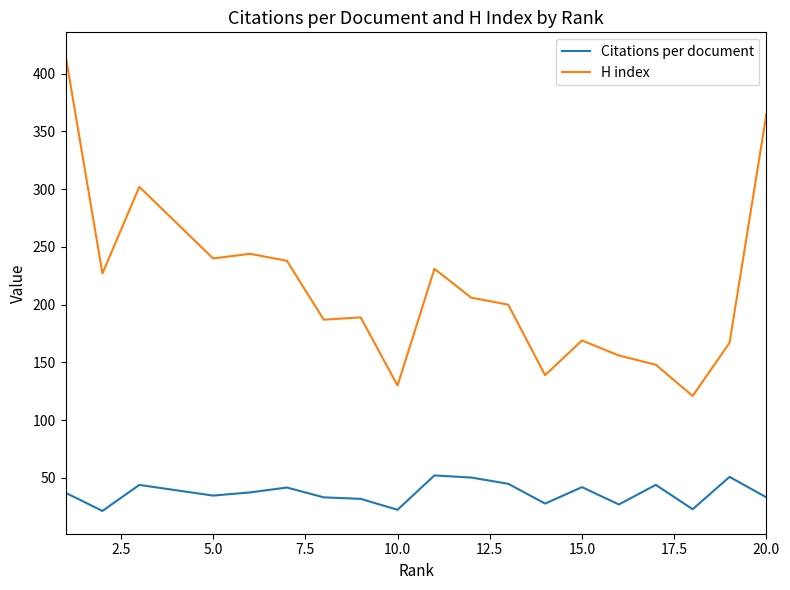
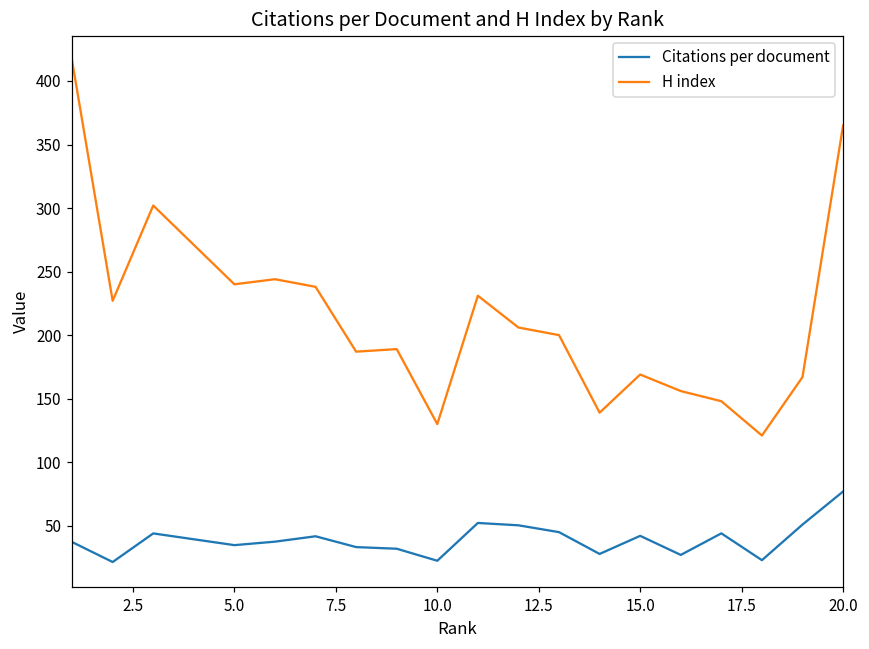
  {
    "Citations per document": {
      "5.0": 35,
      "10.0": 22,
      "15.0": 42,
-     "20.0": 33
+     "20.0": 77
    },
    "H index": {
      "5.0": 240,
      "10.0": 130,
      "15.0": 169,
      "20.0": 365
    }
  }
